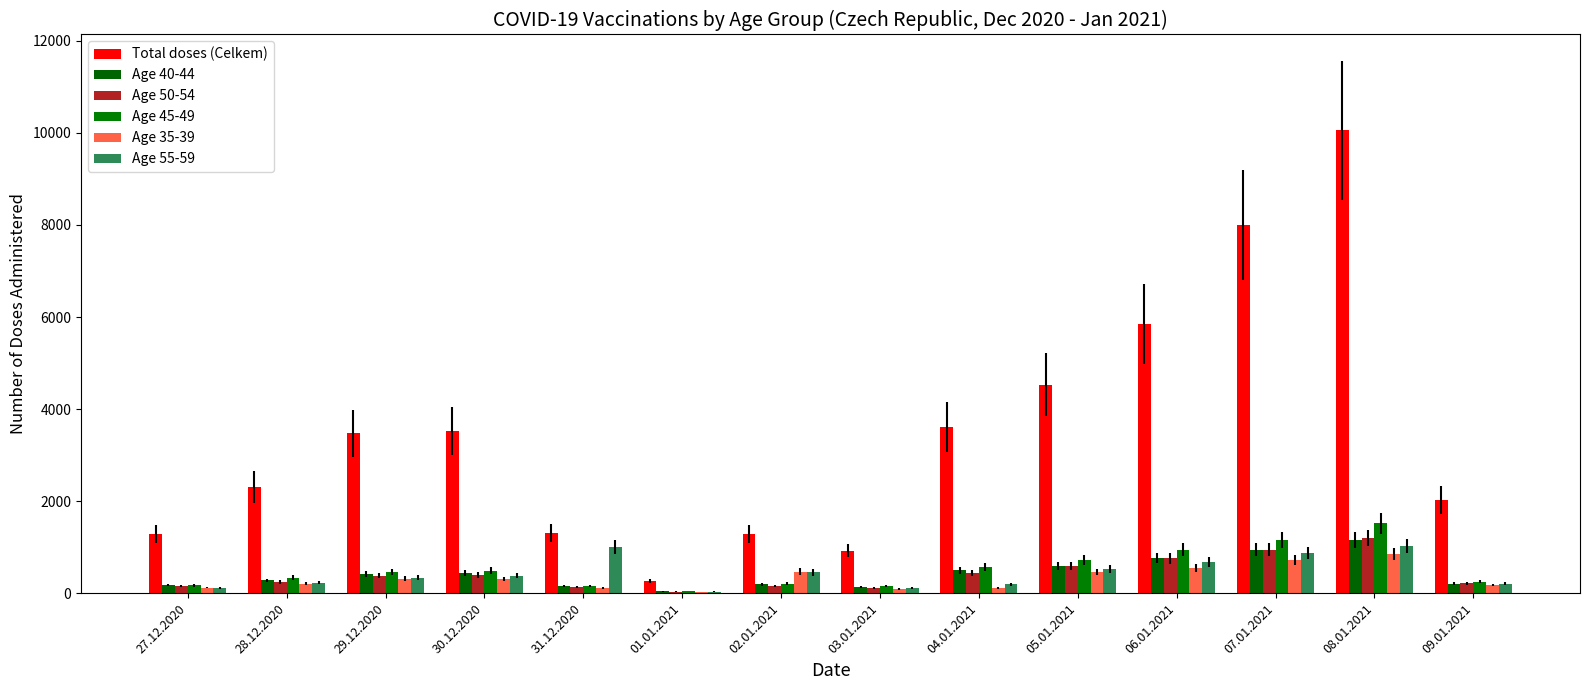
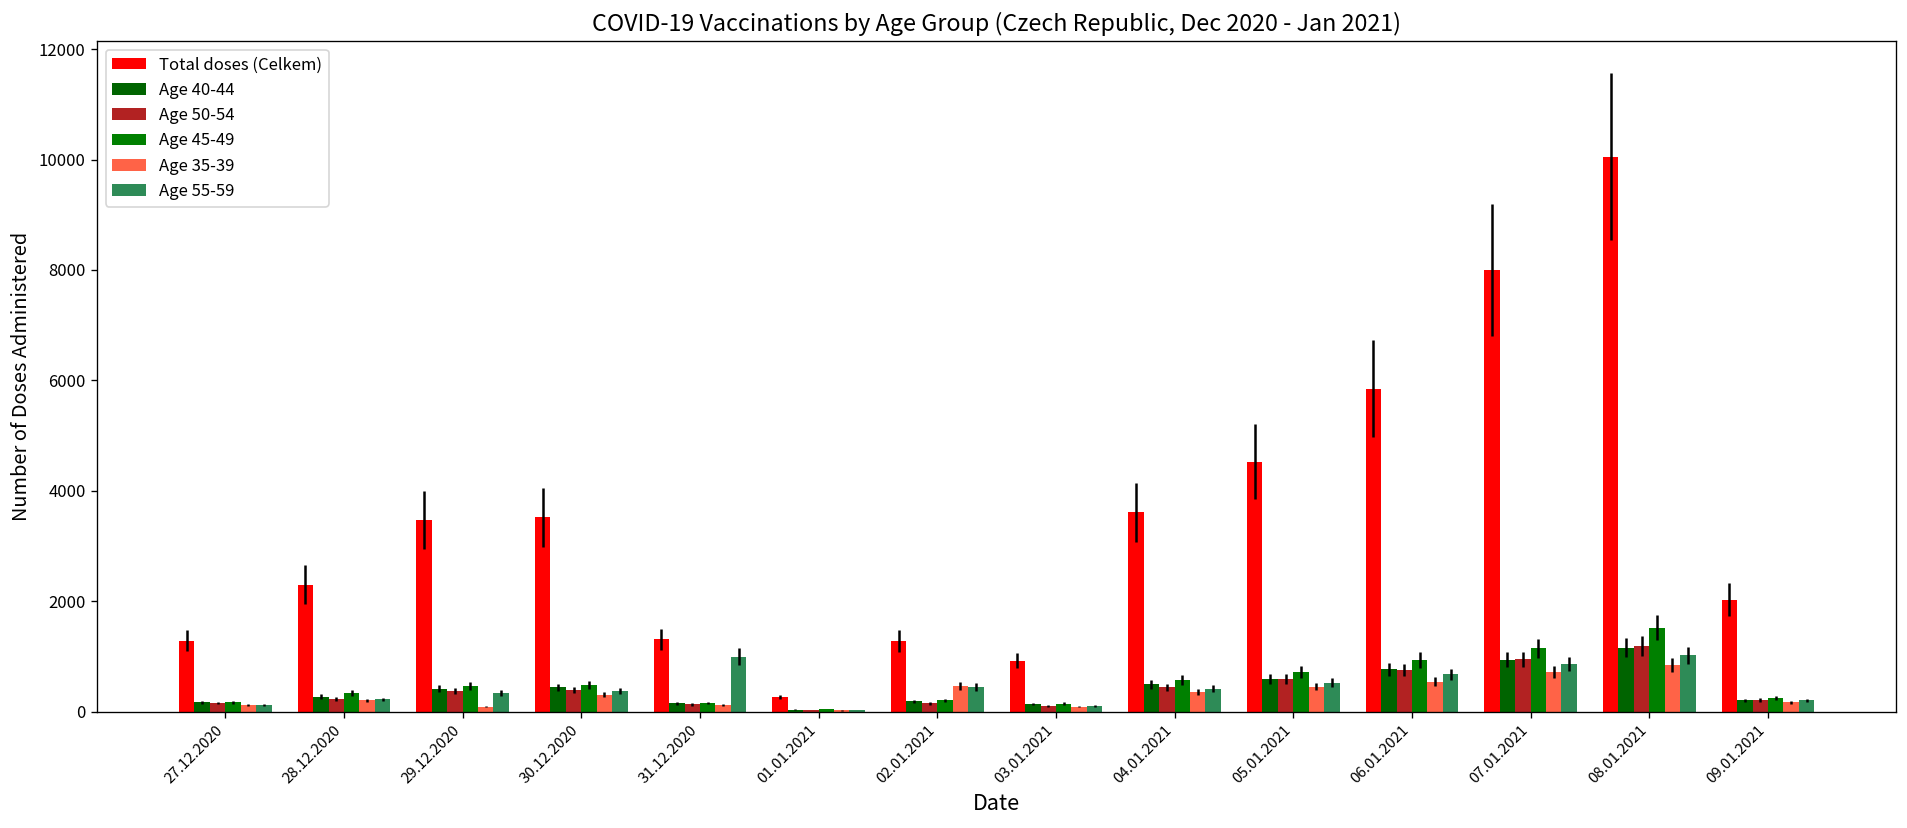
  {
    "Total doses (Celkem)": {
      "27.12.2020": 1300,
      "28.12.2020": 2300,
      "29.12.2020": 3500,
      "30.12.2020": 3500,
      "31.12.2020": 1300,
      "01.01.2021": 300,
      "02.01.2021": 1300,
      "03.01.2021": 900,
      "04.01.2021": 3600,
      "05.01.2021": 4500,
      "06.01.2021": 5800,
      "07.01.2021": 8000,
      "08.01.2021": 10100,
      "09.01.2021": 2000
    },
    "Age 50-54": {
      "27.12.2020": 200,
      "28.12.2020": 200,
      "29.12.2020": 400,
      "30.12.2020": 400,
      "31.12.2020": 100,
      "02.01.2021": 200,
      "03.01.2021": 100,
      "04.01.2021": 400,
      "05.01.2021": 600,
      "06.01.2021": 800,
      "07.01.2021": 900,
      "08.01.2021": 1200,
      "09.01.2021": 200
    },
    "Age 35-39": {
      "27.12.2020": 100,
      "28.12.2020": 200,
-     "29.12.2020": 300,
+     "29.12.2020": 100,
      "30.12.2020": 300,
      "31.12.2020": 100,
      "02.01.2021": 500,
      "03.01.2021": 100,
-     "04.01.2021": 100,
+     "04.01.2021": 400,
      "05.01.2021": 500,
      "06.01.2021": 500,
      "07.01.2021": 700,
      "08.01.2021": 900,
      "09.01.2021": 200
    },
    "Age 55-59": {
      "27.12.2020": 100,
      "28.12.2020": 200,
      "29.12.2020": 300,
      "30.12.2020": 400,
      "31.12.2020": 1000,
      "02.01.2021": 500,
      "03.01.2021": 100,
-     "04.01.2021": 200,
+     "04.01.2021": 400,
      "05.01.2021": 500,
      "06.01.2021": 700,
      "07.01.2021": 900,
      "08.01.2021": 1000,
      "09.01.2021": 200
    }
  }
